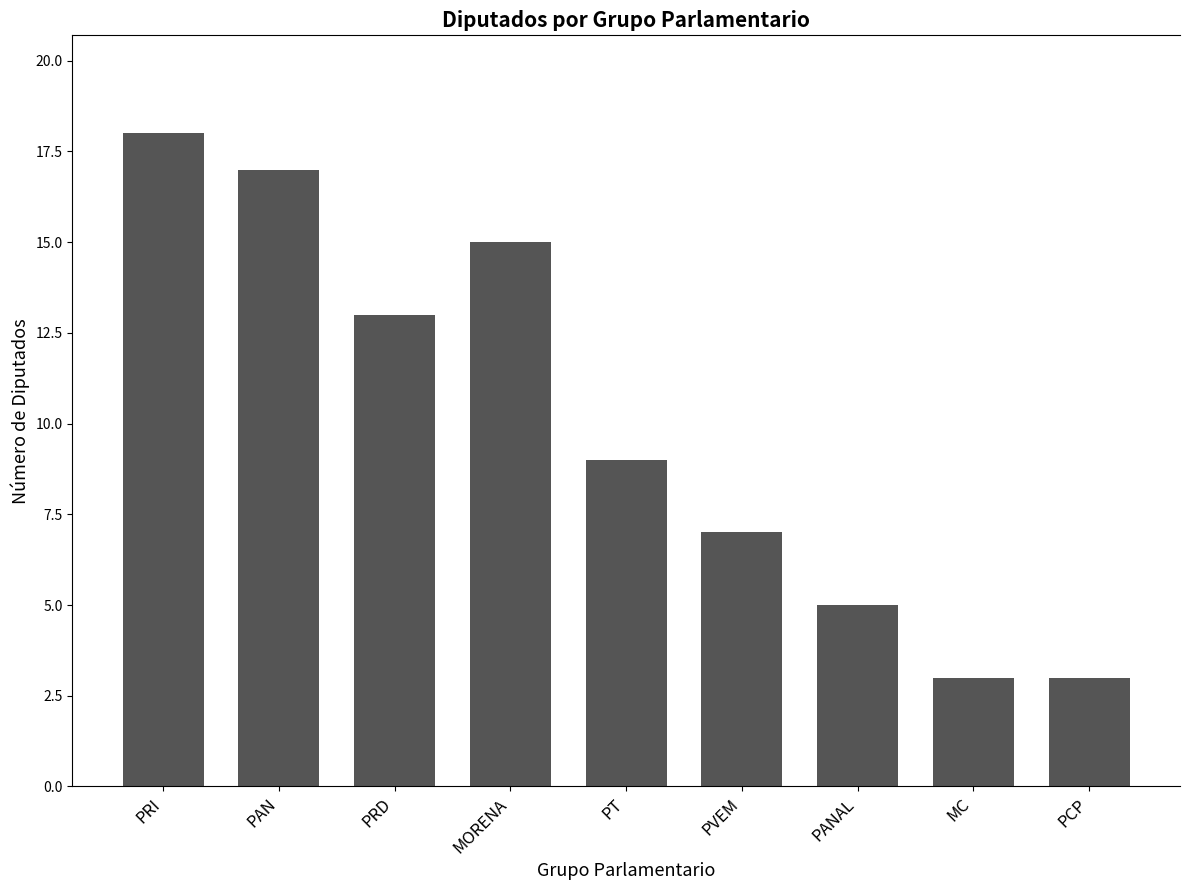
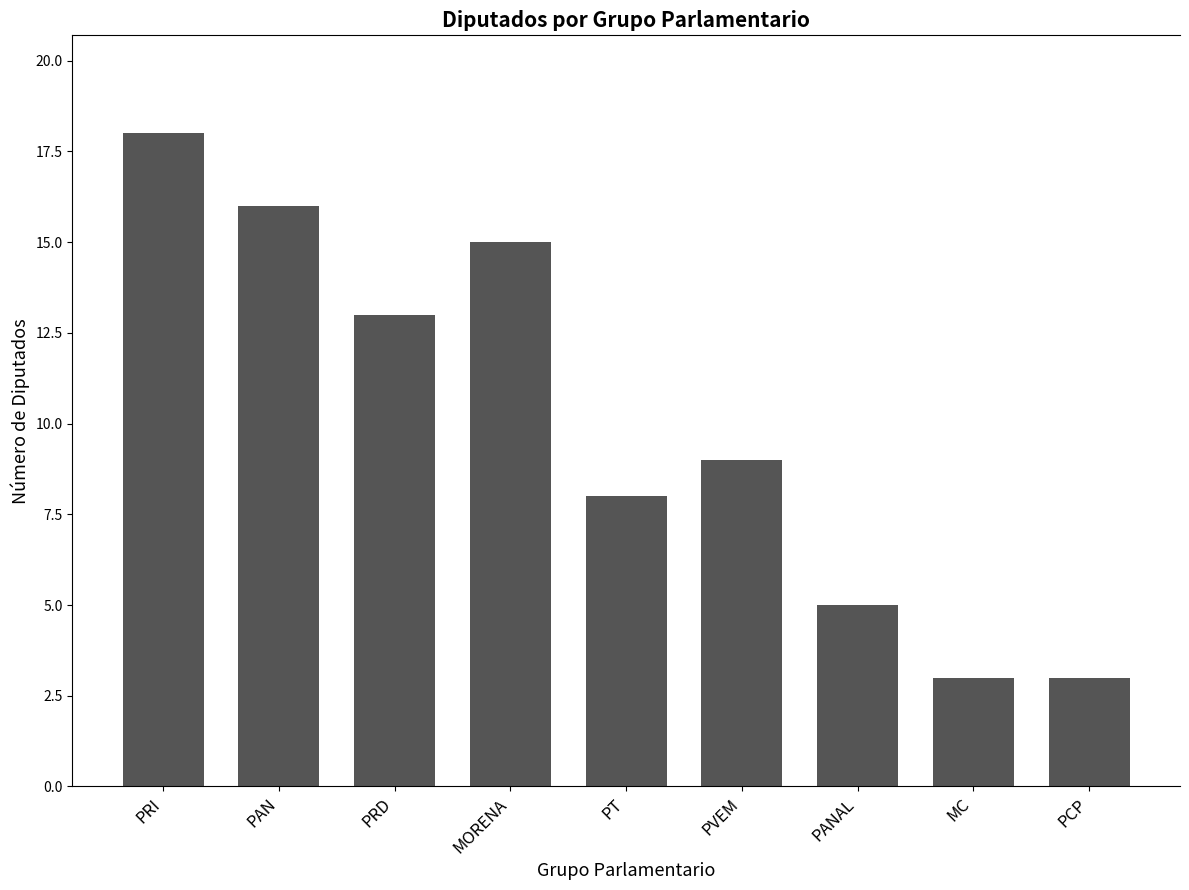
  {
    "PRI": 18,
-   "PAN": 17,
+   "PAN": 16,
    "PRD": 13,
    "MORENA": 15,
-   "PT": 9,
-   "PVEM": 7,
+   "PT": 8,
+   "PVEM": 9,
    "PANAL": 5,
    "MC": 3,
    "PCP": 3
  }
